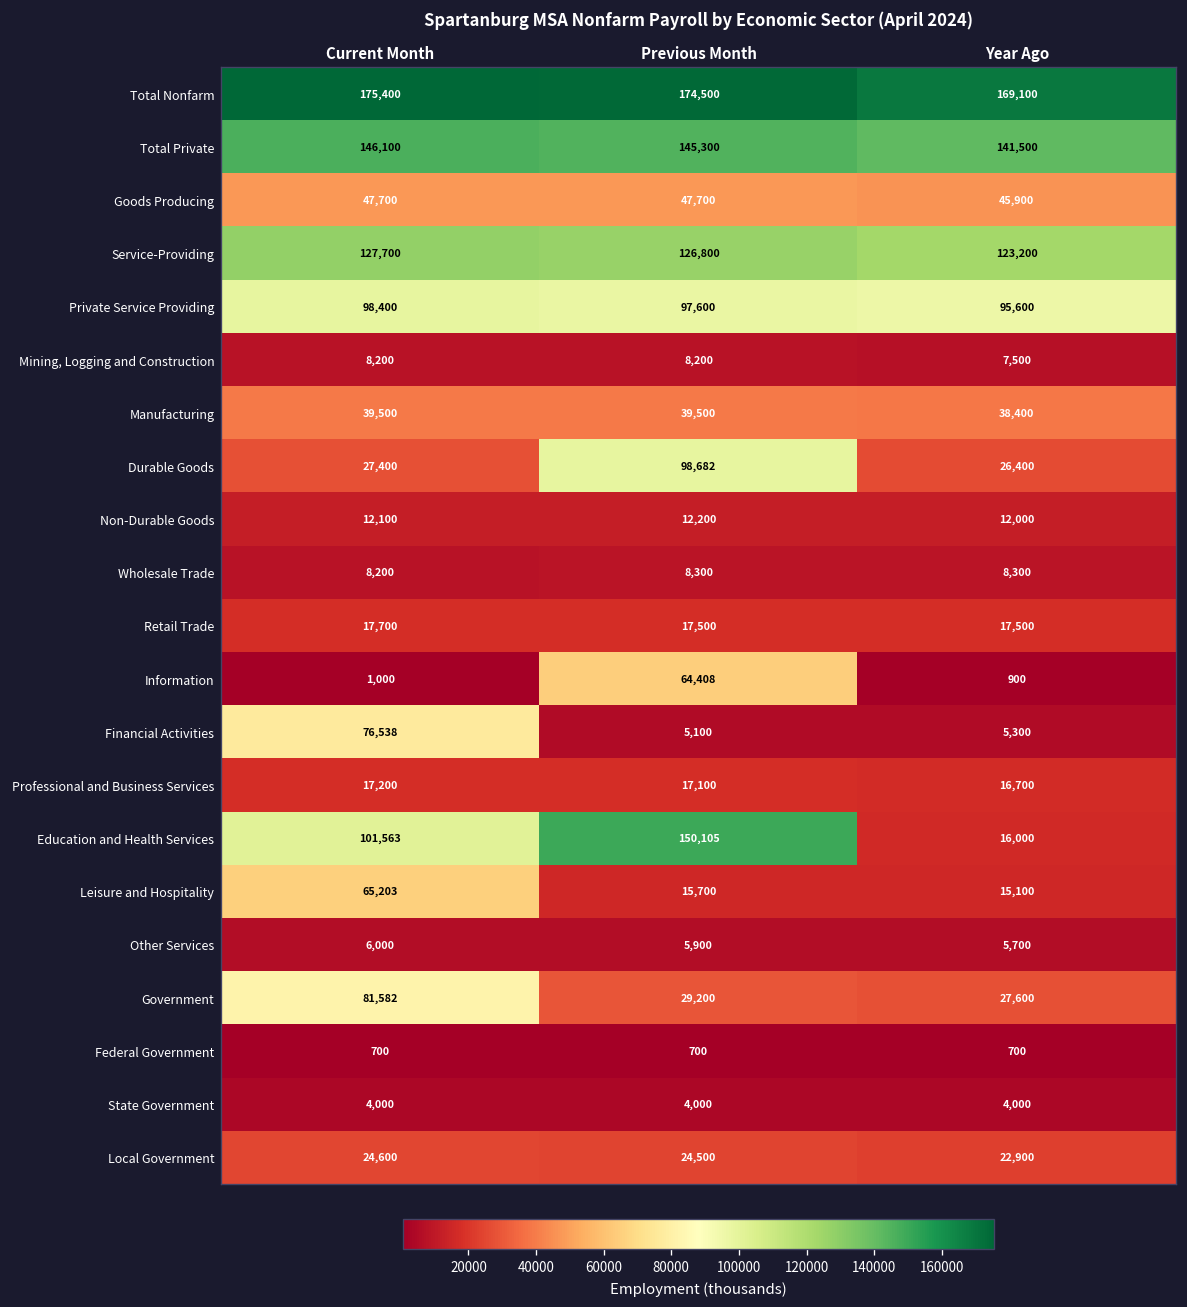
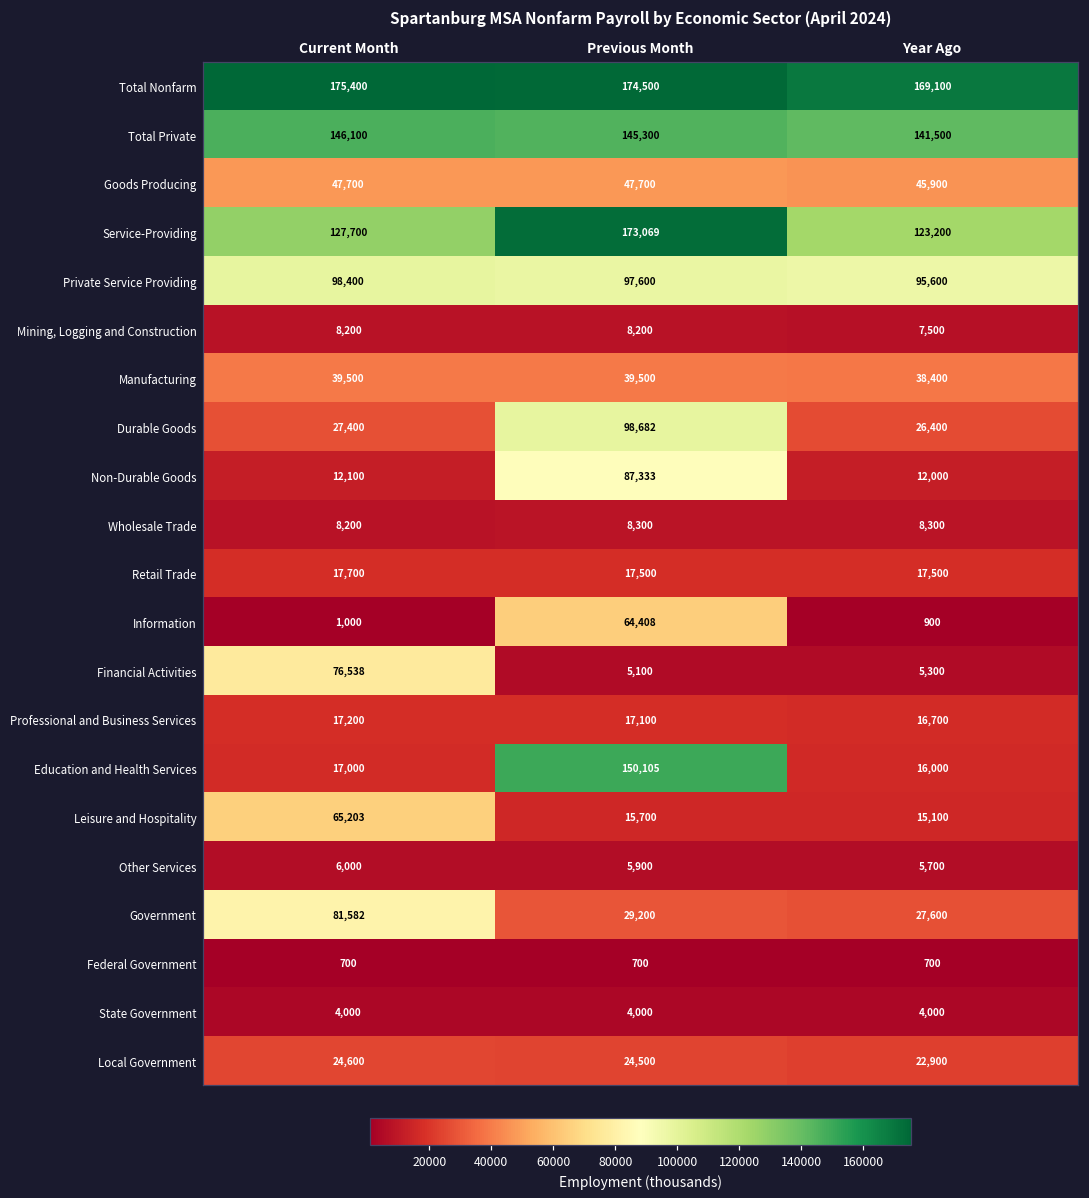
  {
    "Total Nonfarm": {
      "Current Month": "175,400",
      "Previous Month": "174,500",
      "Year Ago": "169,100"
    },
    "Total Private": {
      "Current Month": "146,100",
      "Previous Month": "145,300",
      "Year Ago": "141,500"
    },
    "Goods Producing": {
      "Current Month": "47,700",
      "Previous Month": "47,700",
      "Year Ago": "45,900"
    },
    "Service-Providing": {
      "Current Month": "127,700",
-     "Previous Month": "126,800",
+     "Previous Month": "173,069",
      "Year Ago": "123,200"
    },
    "Private Service Providing": {
      "Current Month": "98,400",
      "Previous Month": "97,600",
      "Year Ago": "95,600"
    },
    "Mining, Logging and Construction": {
      "Current Month": "8,200",
      "Previous Month": "8,200",
      "Year Ago": "7,500"
    },
    "Manufacturing": {
      "Current Month": "39,500",
      "Previous Month": "39,500",
      "Year Ago": "38,400"
    },
    "Durable Goods": {
      "Current Month": "27,400",
      "Previous Month": "98,682",
      "Year Ago": "26,400"
    },
    "Non-Durable Goods": {
      "Current Month": "12,100",
-     "Previous Month": "12,200",
+     "Previous Month": "87,333",
      "Year Ago": "12,000"
    },
    "Wholesale Trade": {
      "Current Month": "8,200",
      "Previous Month": "8,300",
      "Year Ago": "8,300"
    },
    "Retail Trade": {
      "Current Month": "17,700",
      "Previous Month": "17,500",
      "Year Ago": "17,500"
    },
    "Information": {
      "Current Month": "1,000",
      "Previous Month": "64,408",
      "Year Ago": "900"
    },
    "Financial Activities": {
      "Current Month": "76,538",
      "Previous Month": "5,100",
      "Year Ago": "5,300"
    },
    "Professional and Business Services": {
      "Current Month": "17,200",
      "Previous Month": "17,100",
      "Year Ago": "16,700"
    },
    "Education and Health Services": {
-     "Current Month": "101,563",
+     "Current Month": "17,000",
      "Previous Month": "150,105",
      "Year Ago": "16,000"
    },
    "Leisure and Hospitality": {
      "Current Month": "65,203",
      "Previous Month": "15,700",
      "Year Ago": "15,100"
    },
    "Other Services": {
      "Current Month": "6,000",
      "Previous Month": "5,900",
      "Year Ago": "5,700"
    },
    "Government": {
      "Current Month": "81,582",
      "Previous Month": "29,200",
      "Year Ago": "27,600"
    },
    "Federal Government": {
      "Current Month": "700",
      "Previous Month": "700",
      "Year Ago": "700"
    },
    "State Government": {
      "Current Month": "4,000",
      "Previous Month": "4,000",
      "Year Ago": "4,000"
    },
    "Local Government": {
      "Current Month": "24,600",
      "Previous Month": "24,500",
      "Year Ago": "22,900"
    }
  }
